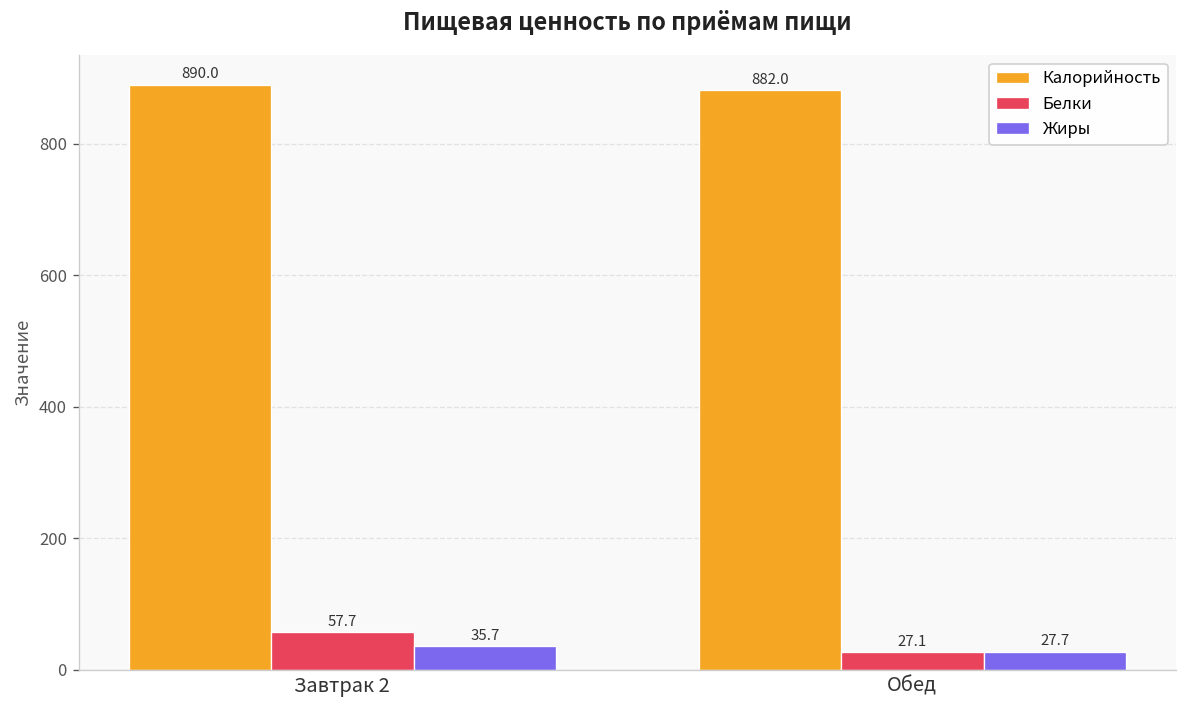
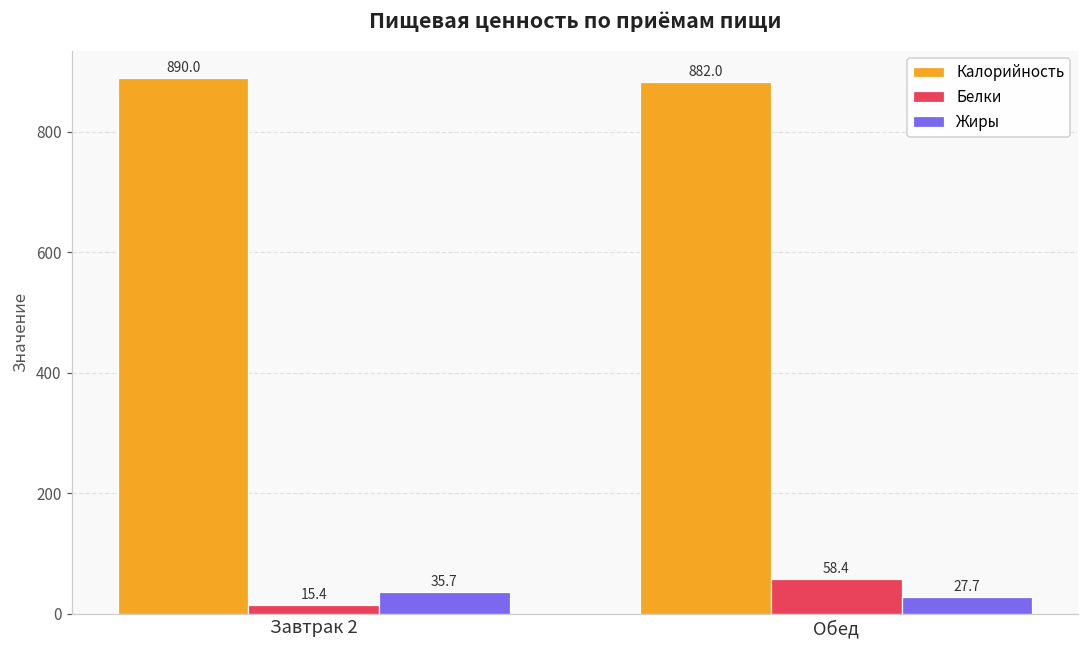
  {
    "Калорийность": {
      "Завтрак 2": 890.0,
      "Обед": 882.0
    },
    "Белки": {
-     "Завтрак 2": 57.7,
-     "Обед": 27.1
+     "Завтрак 2": 15.4,
+     "Обед": 58.4
    },
    "Жиры": {
      "Завтрак 2": 35.7,
      "Обед": 27.7
    }
  }
